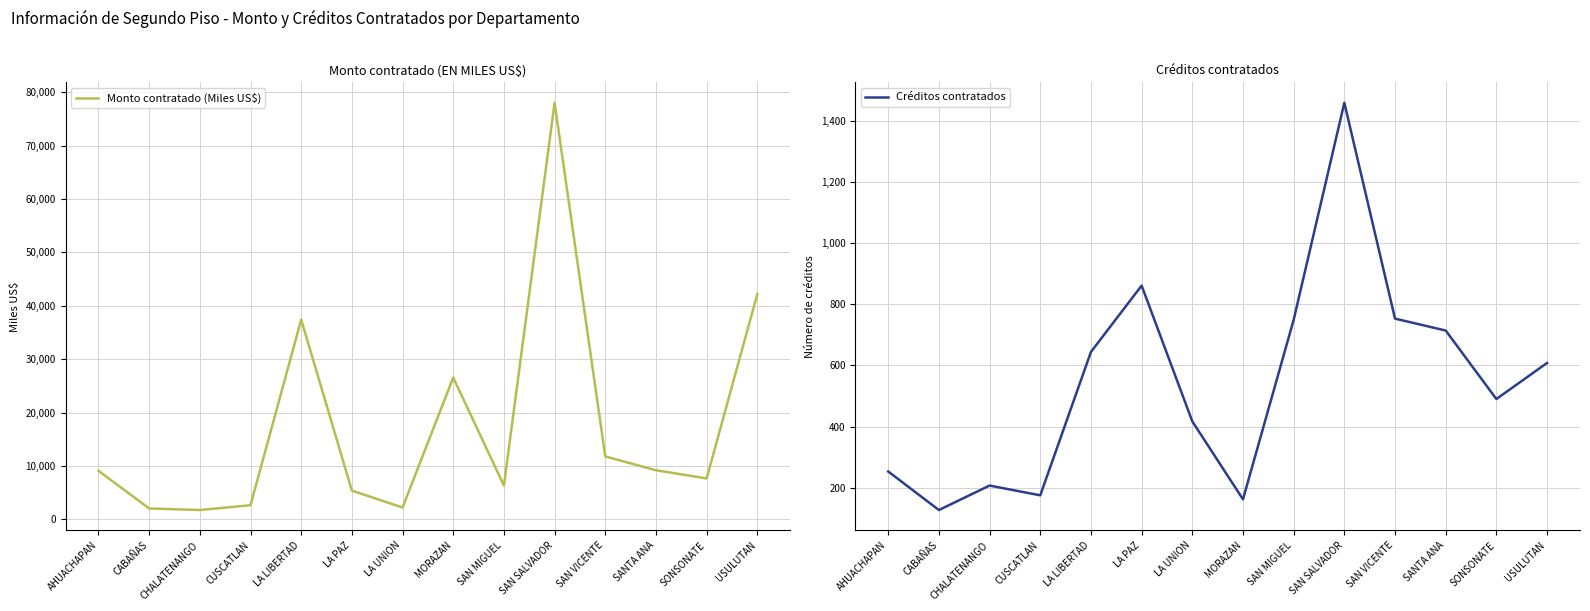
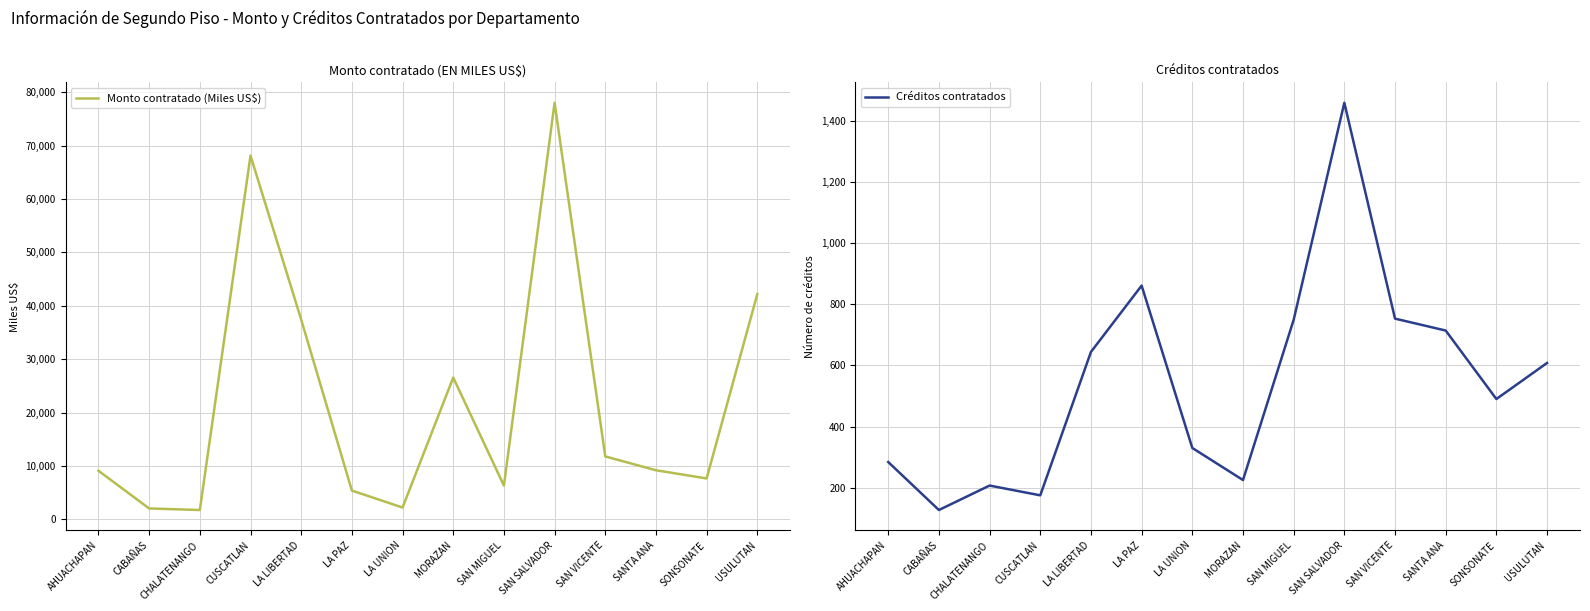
  {
    "Monto contratado (EN MILES US$)": {
      "AHUACHAPAN": "9,000",
      "CABAÑAS": "2,000",
      "CHALATENANGO": "2,000",
-     "CUSCATLAN": "3,000",
+     "CUSCATLAN": "68,000",
      "LA LIBERTAD": "37,000",
      "LA PAZ": "5,000",
      "LA UNION": "2,000",
      "MORAZAN": "27,000",
      "SAN MIGUEL": "6,000",
      "SAN SALVADOR": "78,000",
      "SAN VICENTE": "12,000",
      "SANTA ANA": "9,000",
      "SONSONATE": "8,000",
      "USULUTAN": "42,000"
    },
    "Créditos contratados": {
-     "AHUACHAPAN": "250",
+     "AHUACHAPAN": "280",
      "CABAÑAS": "130",
      "CHALATENANGO": "210",
      "CUSCATLAN": "180",
      "LA LIBERTAD": "640",
      "LA PAZ": "860",
-     "LA UNION": "420",
-     "MORAZAN": "160",
+     "LA UNION": "330",
+     "MORAZAN": "230",
      "SAN MIGUEL": "750",
      "SAN SALVADOR": "1,460",
      "SAN VICENTE": "750",
      "SANTA ANA": "710",
      "SONSONATE": "490",
      "USULUTAN": "610"
    }
  }
